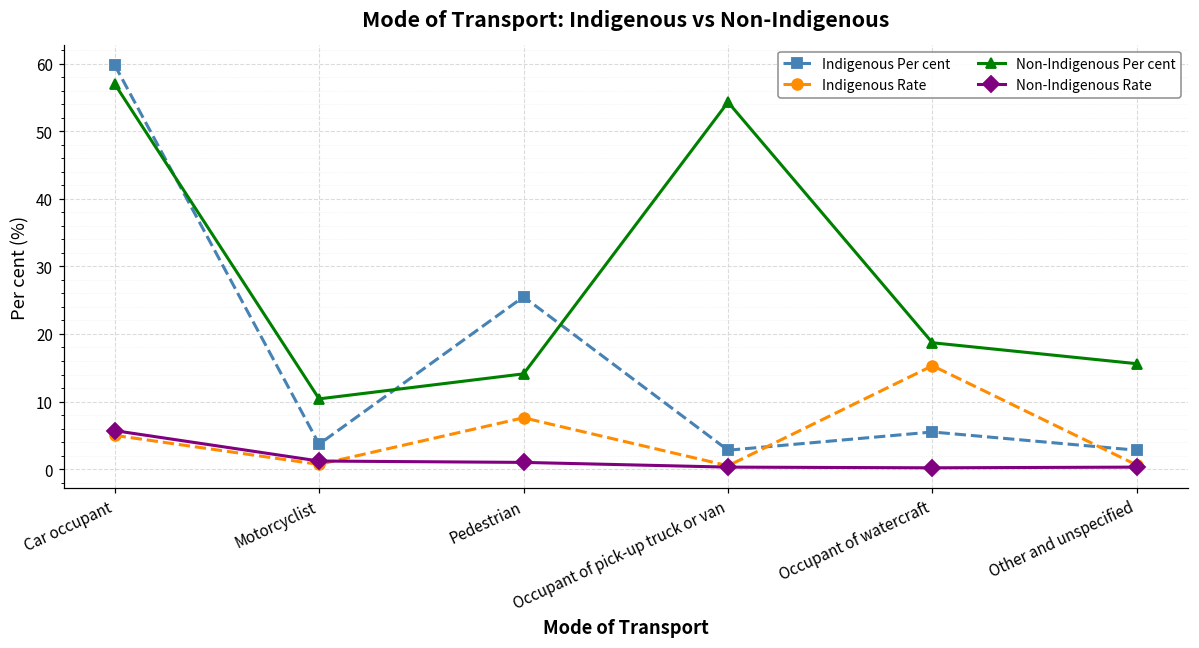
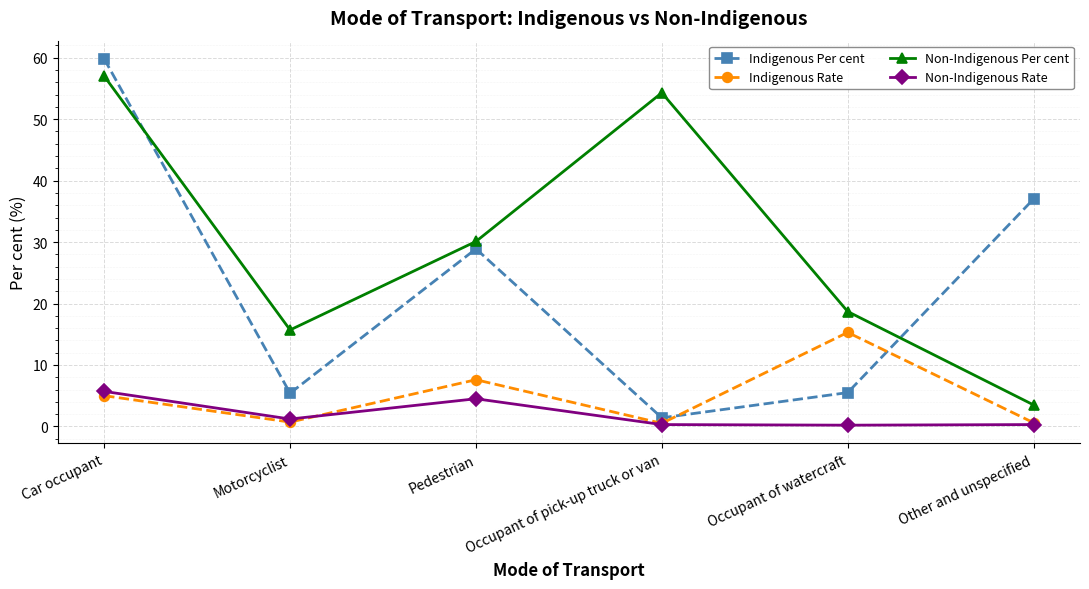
  {
    "Indigenous Per cent": {
      "Car occupant": 60,
-     "Motorcyclist": 4,
-     "Pedestrian": 26,
-     "Occupant of pick-up truck or van": 3,
+     "Motorcyclist": 5,
+     "Pedestrian": 29,
+     "Occupant of pick-up truck or van": 1,
      "Occupant of watercraft": 6,
-     "Other and unspecified": 3
+     "Other and unspecified": 37
    },
    "Indigenous Rate": {
      "Car occupant": 5,
      "Motorcyclist": 1,
      "Pedestrian": 8,
      "Occupant of watercraft": 15
    },
    "Non-Indigenous Per cent": {
      "Car occupant": 57,
-     "Motorcyclist": 10,
-     "Pedestrian": 14,
+     "Motorcyclist": 16,
+     "Pedestrian": 30,
      "Occupant of pick-up truck or van": 54,
      "Occupant of watercraft": 19,
-     "Other and unspecified": 16
+     "Other and unspecified": 4
    },
    "Non-Indigenous Rate": {
      "Car occupant": 6,
      "Motorcyclist": 1,
-     "Pedestrian": 1,
+     "Pedestrian": 5,
      "Occupant of watercraft": 0
    }
  }
